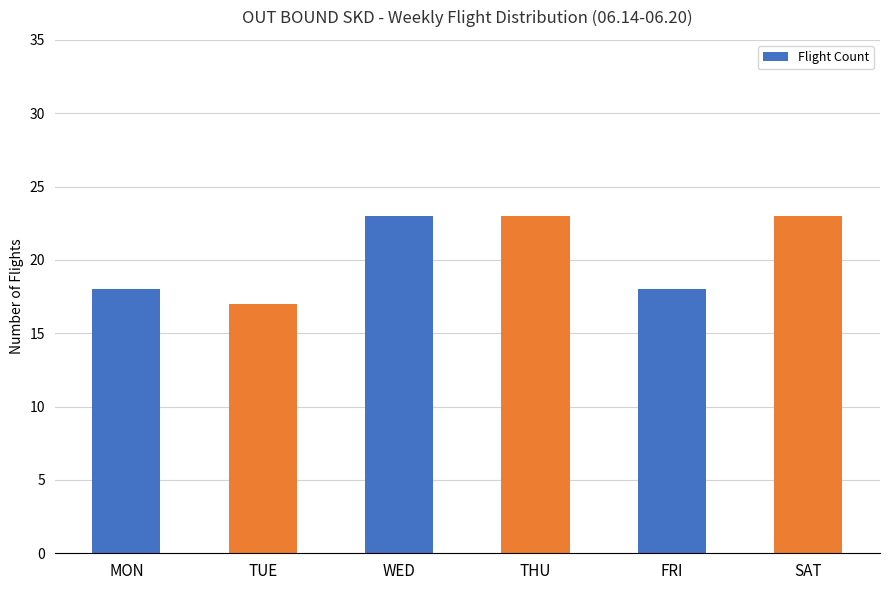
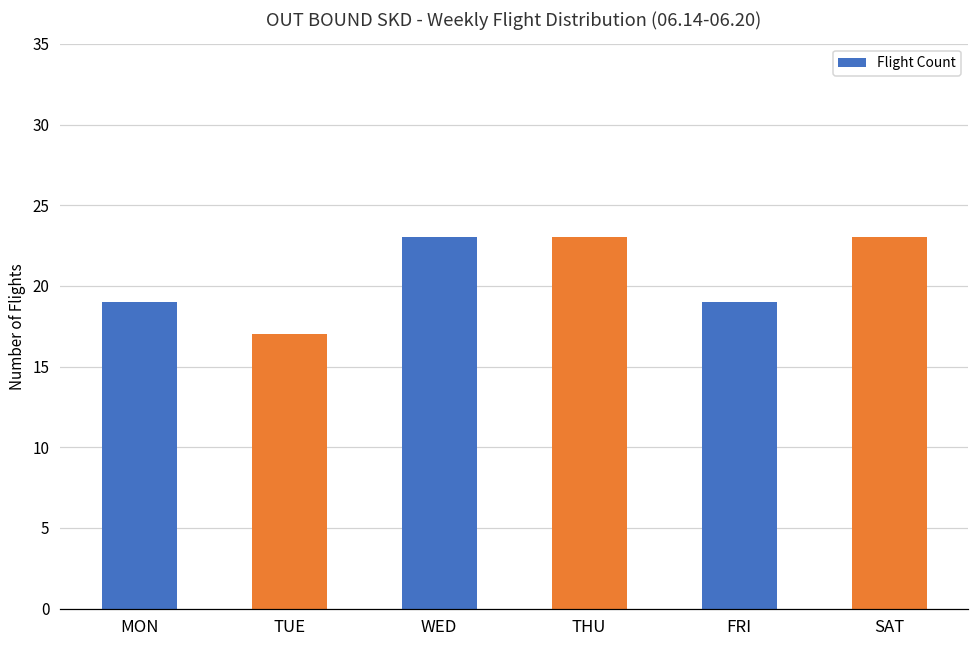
  {
-   "MON": 18,
+   "MON": 19,
    "TUE": 17,
    "WED": 23,
    "THU": 23,
-   "FRI": 18,
+   "FRI": 19,
    "SAT": 23
  }
